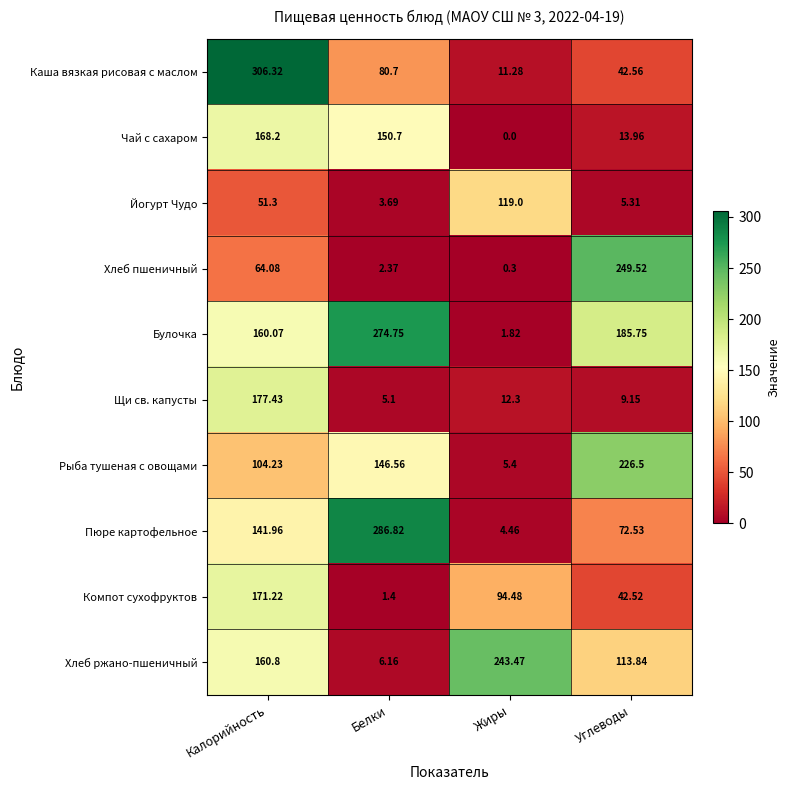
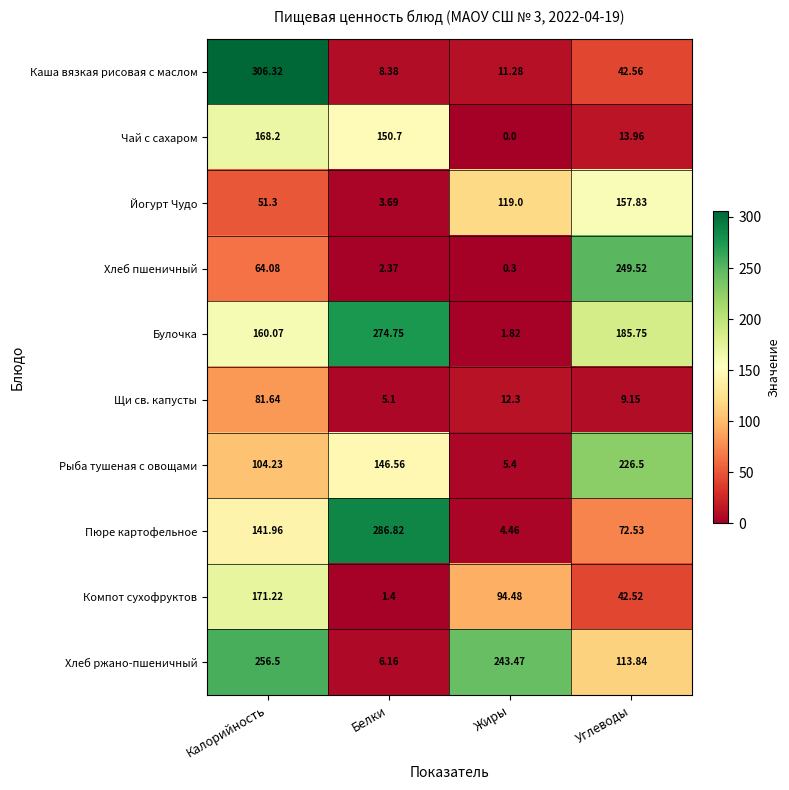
  {
    "Каша вязкая рисовая с маслом": {
      "Калорийность": 306.32,
-     "Белки": 80.7,
+     "Белки": 8.38,
      "Жиры": 11.28,
      "Углеводы": 42.56
    },
    "Чай с сахаром": {
      "Калорийность": 168.2,
      "Белки": 150.7,
      "Жиры": 0.0,
      "Углеводы": 13.96
    },
    "Йогурт Чудо": {
      "Калорийность": 51.3,
      "Белки": 3.69,
      "Жиры": 119.0,
-     "Углеводы": 5.31
+     "Углеводы": 157.83
    },
    "Хлеб пшеничный": {
      "Калорийность": 64.08,
      "Белки": 2.37,
      "Жиры": 0.3,
      "Углеводы": 249.52
    },
    "Булочка": {
      "Калорийность": 160.07,
      "Белки": 274.75,
      "Жиры": 1.82,
      "Углеводы": 185.75
    },
    "Щи св. капусты": {
-     "Калорийность": 177.43,
+     "Калорийность": 81.64,
      "Белки": 5.1,
      "Жиры": 12.3,
      "Углеводы": 9.15
    },
    "Рыба тушеная с овощами": {
      "Калорийность": 104.23,
      "Белки": 146.56,
      "Жиры": 5.4,
      "Углеводы": 226.5
    },
    "Пюре картофельное": {
      "Калорийность": 141.96,
      "Белки": 286.82,
      "Жиры": 4.46,
      "Углеводы": 72.53
    },
    "Компот сухофруктов": {
      "Калорийность": 171.22,
      "Белки": 1.4,
      "Жиры": 94.48,
      "Углеводы": 42.52
    },
    "Хлеб ржано-пшеничный": {
-     "Калорийность": 160.8,
+     "Калорийность": 256.5,
      "Белки": 6.16,
      "Жиры": 243.47,
      "Углеводы": 113.84
    }
  }
